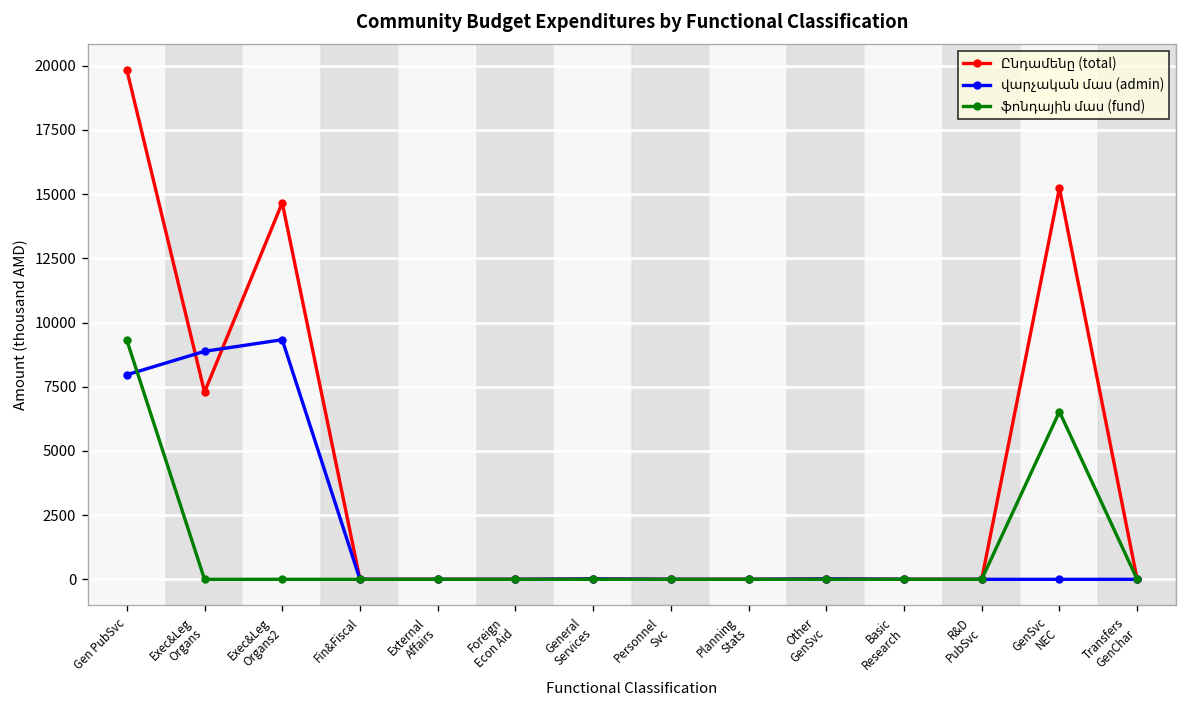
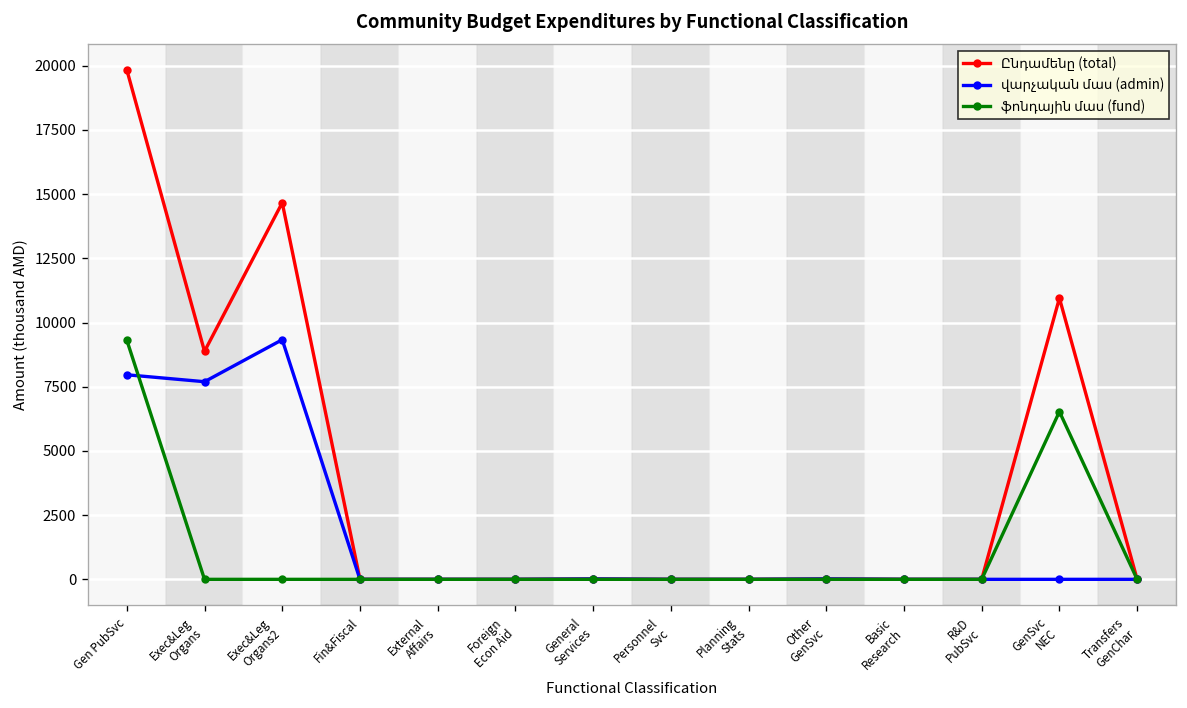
  {
    "Ընդամենը (total)": {
      "Gen PubSvc": 19800,
-     "Exec&Leg Organs": 7300,
+     "Exec&Leg Organs": 8900,
      "Exec&Leg Organs2": 14700,
-     "GenSvc NEC": 15200
+     "GenSvc NEC": 11000
    },
    "վարչական մաս (admin)": {
      "Gen PubSvc": 8000,
-     "Exec&Leg Organs": 8900,
+     "Exec&Leg Organs": 7700,
      "Exec&Leg Organs2": 9300,
      "GenSvc NEC": 0
    },
    "ֆոնդային մաս (fund)": {
      "Gen PubSvc": 9300,
      "Exec&Leg Organs": 0,
      "Exec&Leg Organs2": 0,
      "GenSvc NEC": 6500
    }
  }
